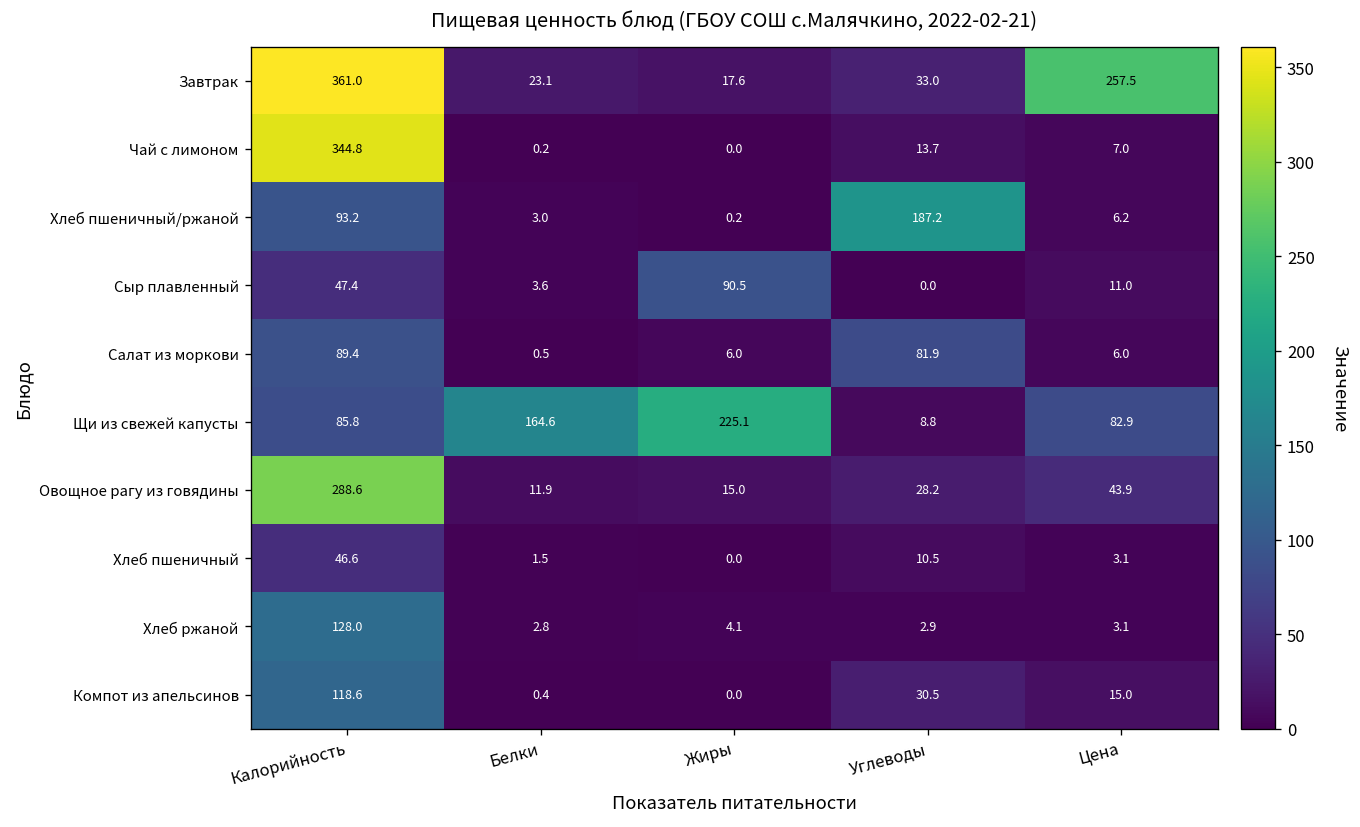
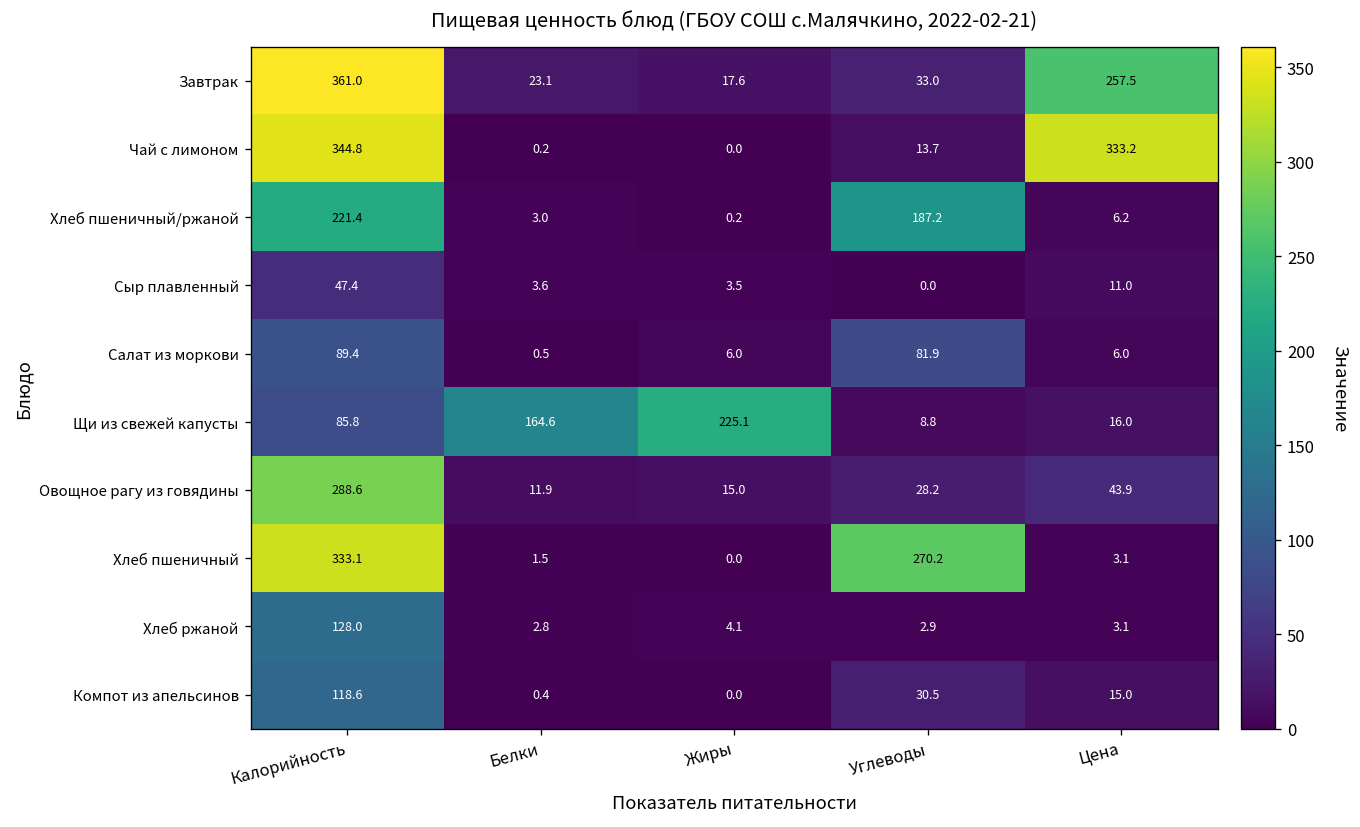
  {
    "Завтрак": {
      "Калорийность": 361.0,
      "Белки": 23.1,
      "Жиры": 17.6,
      "Углеводы": 33.0,
      "Цена": 257.5
    },
    "Чай с лимоном": {
      "Калорийность": 344.8,
      "Белки": 0.2,
      "Жиры": 0.0,
      "Углеводы": 13.7,
-     "Цена": 7.0
+     "Цена": 333.2
    },
    "Хлеб пшеничный/ржаной": {
-     "Калорийность": 93.2,
+     "Калорийность": 221.4,
      "Белки": 3.0,
      "Жиры": 0.2,
      "Углеводы": 187.2,
      "Цена": 6.2
    },
    "Сыр плавленный": {
      "Калорийность": 47.4,
      "Белки": 3.6,
-     "Жиры": 90.5,
+     "Жиры": 3.5,
      "Углеводы": 0.0,
      "Цена": 11.0
    },
    "Салат из моркови": {
      "Калорийность": 89.4,
      "Белки": 0.5,
      "Жиры": 6.0,
      "Углеводы": 81.9,
      "Цена": 6.0
    },
    "Щи из свежей капусты": {
      "Калорийность": 85.8,
      "Белки": 164.6,
      "Жиры": 225.1,
      "Углеводы": 8.8,
-     "Цена": 82.9
+     "Цена": 16.0
    },
    "Овощное рагу из говядины": {
      "Калорийность": 288.6,
      "Белки": 11.9,
      "Жиры": 15.0,
      "Углеводы": 28.2,
      "Цена": 43.9
    },
    "Хлеб пшеничный": {
-     "Калорийность": 46.6,
+     "Калорийность": 333.1,
      "Белки": 1.5,
      "Жиры": 0.0,
-     "Углеводы": 10.5,
+     "Углеводы": 270.2,
      "Цена": 3.1
    },
    "Хлеб ржаной": {
      "Калорийность": 128.0,
      "Белки": 2.8,
      "Жиры": 4.1,
      "Углеводы": 2.9,
      "Цена": 3.1
    },
    "Компот из апельсинов": {
      "Калорийность": 118.6,
      "Белки": 0.4,
      "Жиры": 0.0,
      "Углеводы": 30.5,
      "Цена": 15.0
    }
  }
